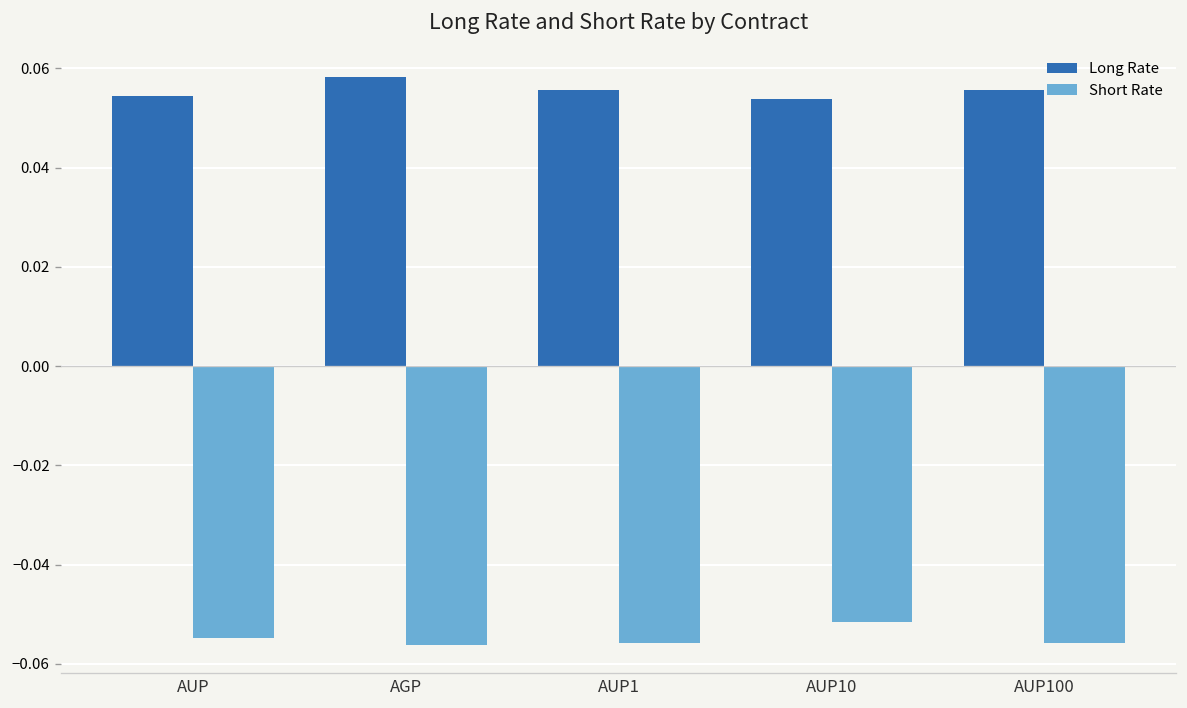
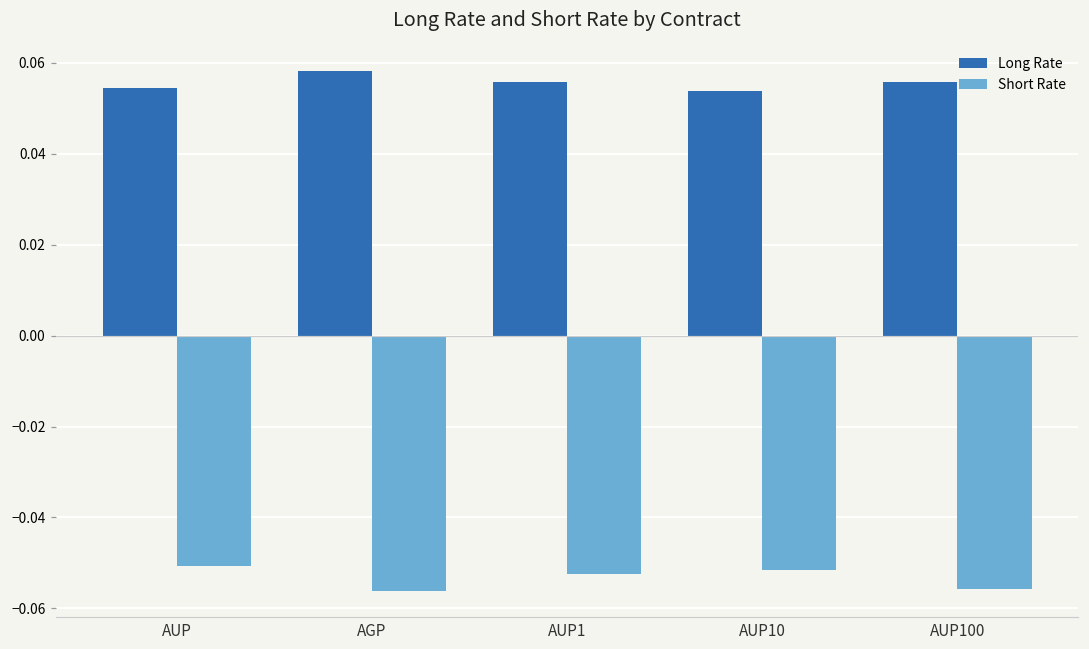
  {
    "Long Rate": {
      "AUP": 0.054,
      "AGP": 0.058,
      "AUP1": 0.056,
      "AUP10": 0.054,
      "AUP100": 0.056
    },
    "Short Rate": {
-     "AUP": -0.055,
+     "AUP": -0.051,
      "AGP": -0.056,
-     "AUP1": -0.056,
+     "AUP1": -0.052,
      "AUP10": -0.052,
      "AUP100": -0.056
    }
  }
